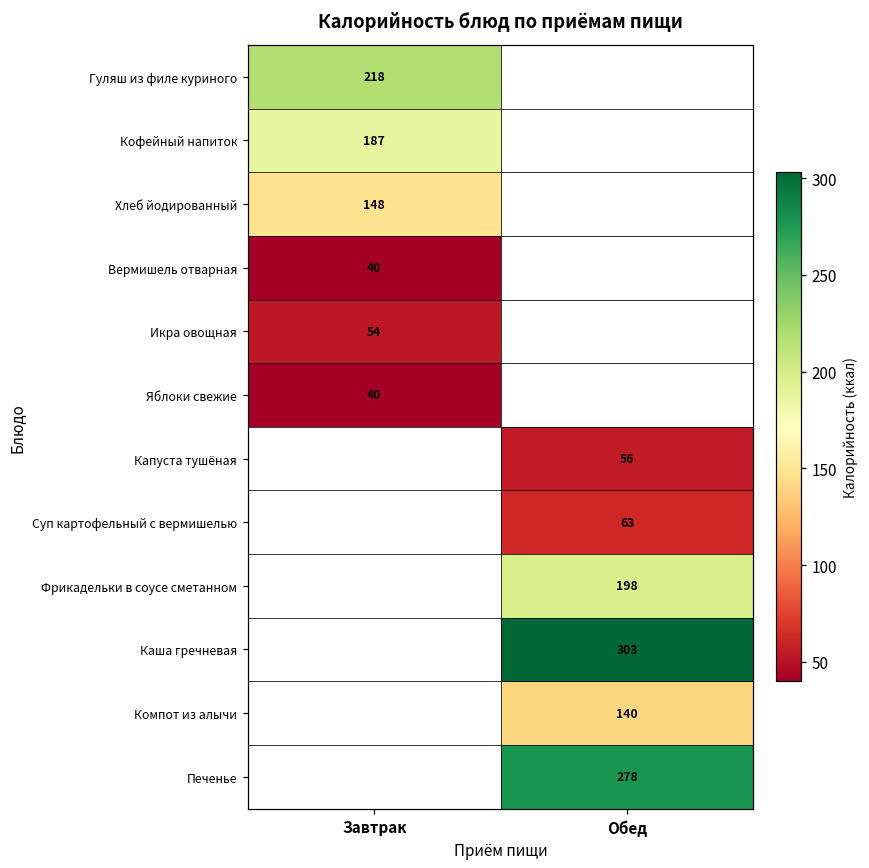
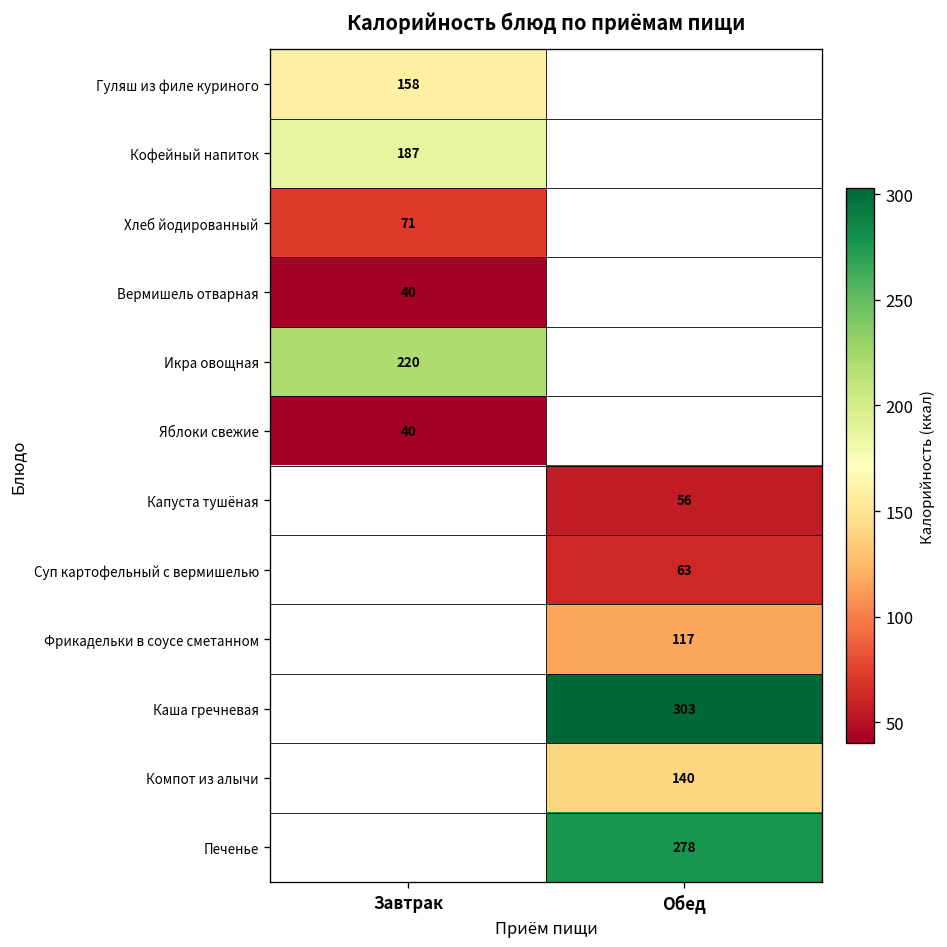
  {
    "Гуляш из филе куриного": {
-     "Завтрак": 218
+     "Завтрак": 158
    },
    "Кофейный напиток": {
      "Завтрак": 187
    },
    "Хлеб йодированный": {
-     "Завтрак": 148
+     "Завтрак": 71
    },
    "Вермишель отварная": {
      "Завтрак": 40
    },
    "Икра овощная": {
-     "Завтрак": 54
+     "Завтрак": 220
    },
    "Яблоки свежие": {
      "Завтрак": 40
    },
    "Капуста тушёная": {
      "Обед": 56
    },
    "Суп картофельный с вермишелью": {
      "Обед": 63
    },
    "Фрикадельки в соусе сметанном": {
-     "Обед": 198
+     "Обед": 117
    },
    "Каша гречневая": {
      "Обед": 303
    },
    "Компот из алычи": {
      "Обед": 140
    },
    "Печенье": {
      "Обед": 278
    }
  }
